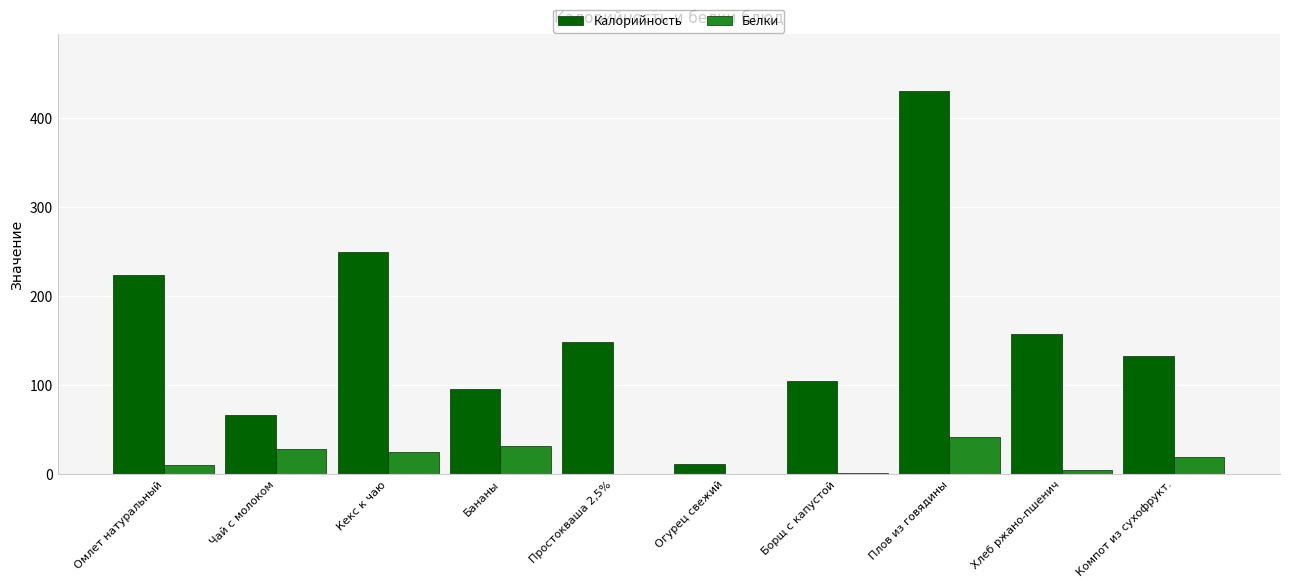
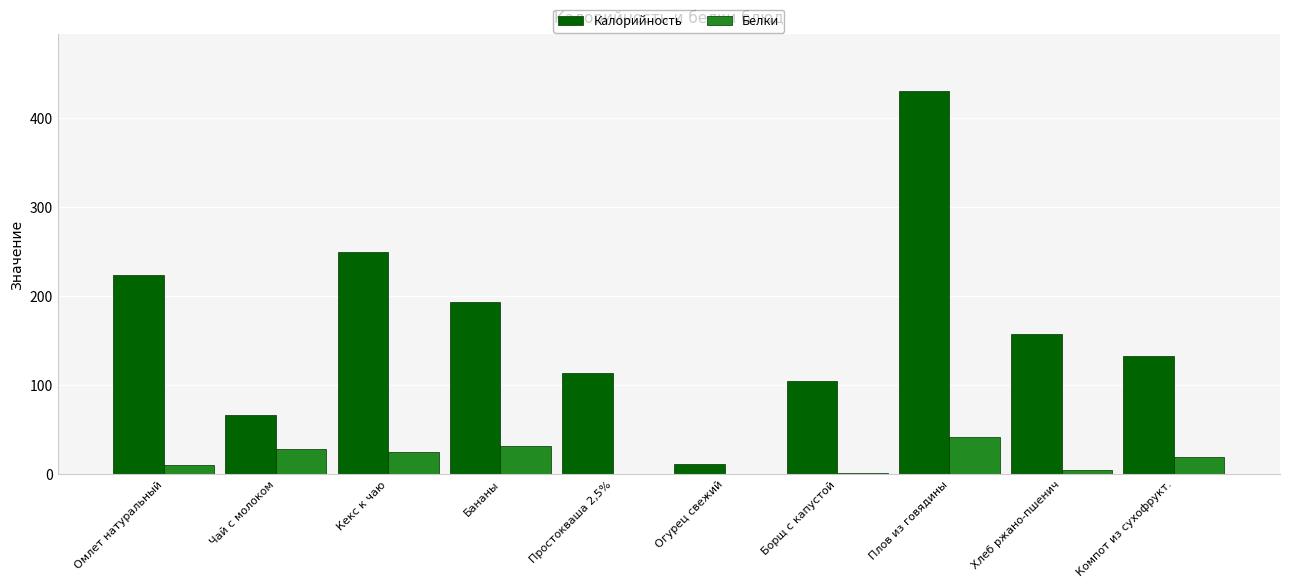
  {
    "Калорийность": {
      "Омлет натуральный": 220,
      "Чай с молоком": 70,
      "Кекс к чаю": 250,
-     "Бананы": 100,
-     "Простокваша 2,5%": 150,
+     "Бананы": 190,
+     "Простокваша 2,5%": 110,
      "Огурец свежий": 10,
      "Борщ с капустой": 100,
      "Плов из говядины": 430,
      "Хлеб ржано-пшенич": 160,
      "Компот из сухофрукт.": 130
    },
    "Белки": {
      "Омлет натуральный": 10,
      "Чай с молоком": 30,
      "Кекс к чаю": 20,
      "Бананы": 30,
      "Простокваша 2,5%": 0,
      "Плов из говядины": 40,
      "Хлеб ржано-пшенич": 10,
      "Компот из сухофрукт.": 20
    }
  }
